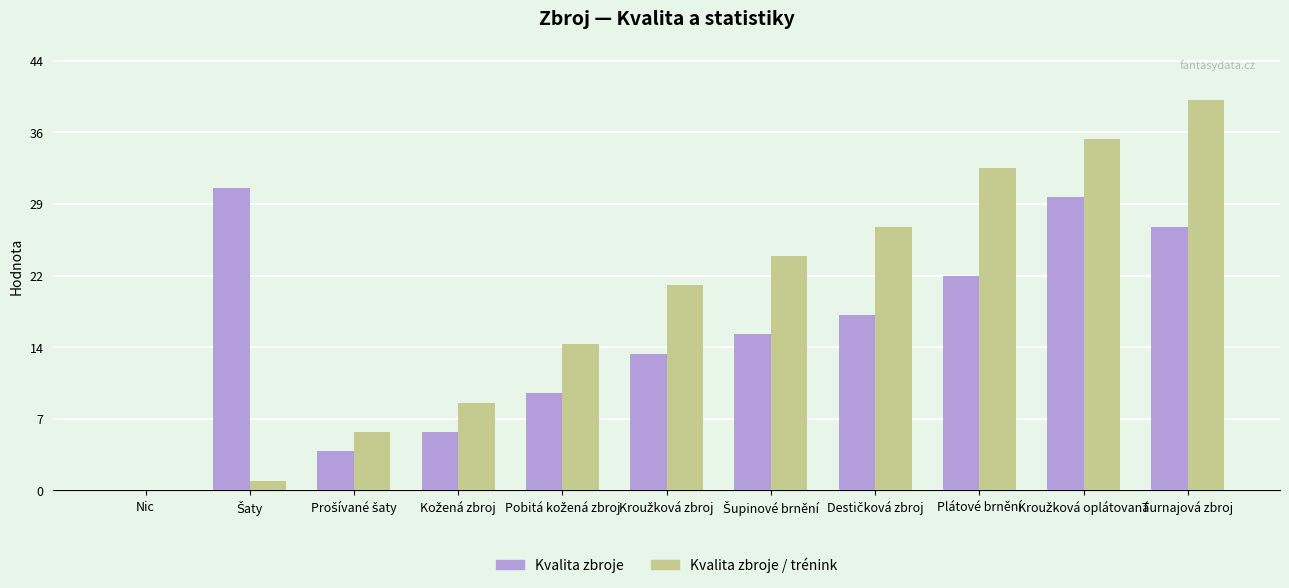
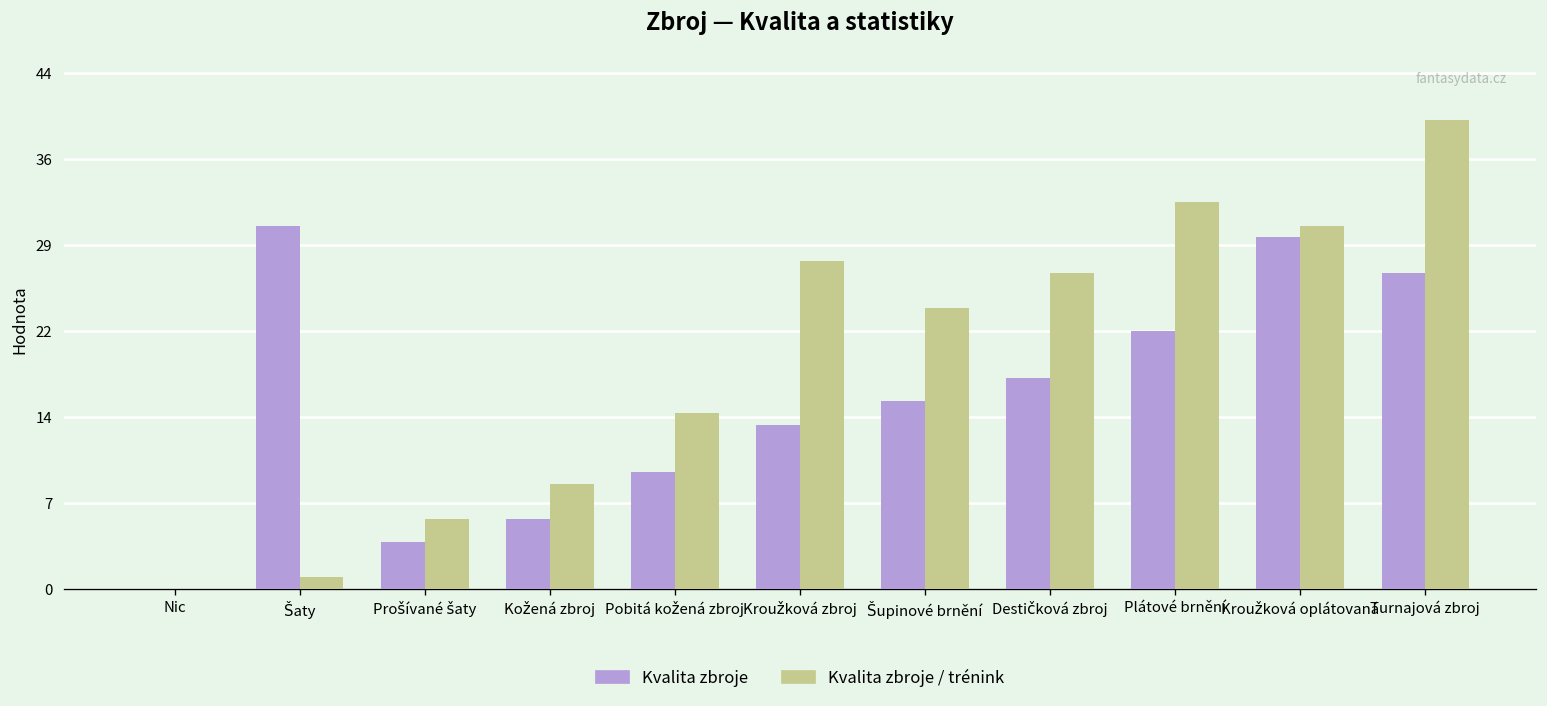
  {
    "Kvalita zbroje": {
      "Nic": 0,
      "Šaty": 31,
      "Prošívané šaty": 4,
      "Kožená zbroj": 6,
      "Pobitá kožená zbroj": 10,
      "Kroužková zbroj": 14,
      "Šupinové brnění": 16,
      "Destičková zbroj": 18,
      "Plátové brnění": 22,
      "Kroužková oplátovaná": 30,
      "Turnajová zbroj": 27
    },
    "Kvalita zbroje / trénink": {
      "Nic": 0,
      "Šaty": 1,
      "Prošívané šaty": 6,
      "Kožená zbroj": 9,
      "Pobitá kožená zbroj": 15,
-     "Kroužková zbroj": 21,
+     "Kroužková zbroj": 28,
      "Šupinové brnění": 24,
      "Destičková zbroj": 27,
      "Plátové brnění": 33,
-     "Kroužková oplátovaná": 36,
+     "Kroužková oplátovaná": 31,
      "Turnajová zbroj": 40
    }
  }
